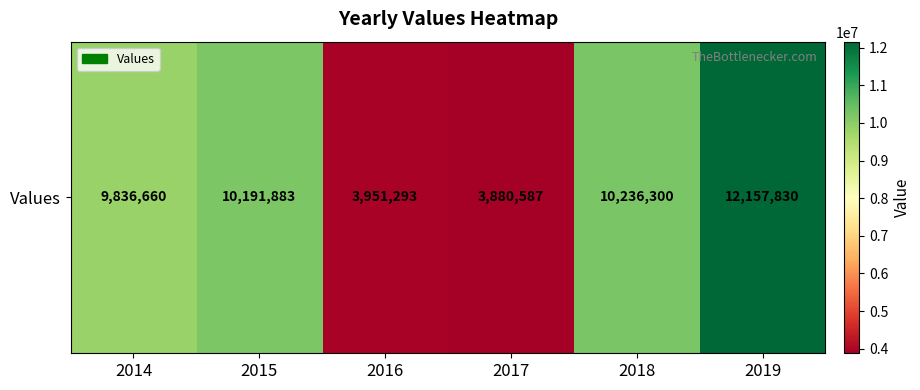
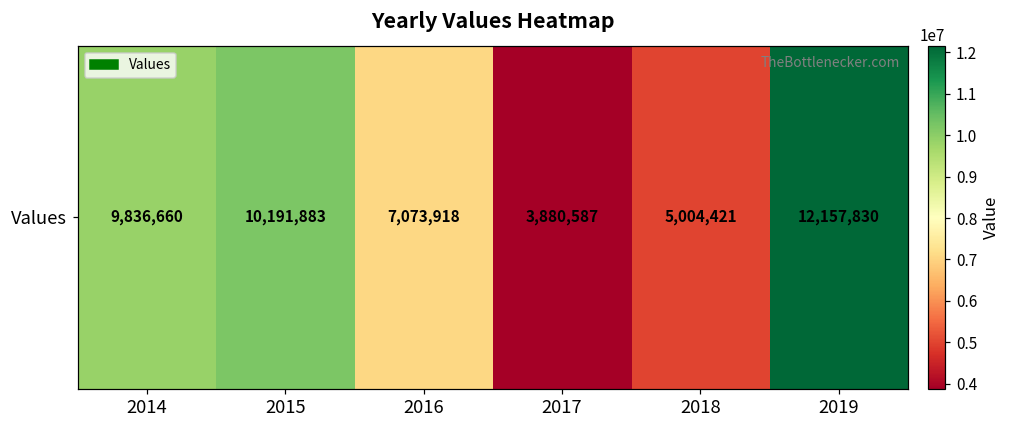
  {
    "Values": {
      "2014": "9,836,660",
      "2015": "10,191,883",
-     "2016": "3,951,293",
+     "2016": "7,073,918",
      "2017": "3,880,587",
-     "2018": "10,236,300"
+     "2018": "5,004,421"
    }
  }
